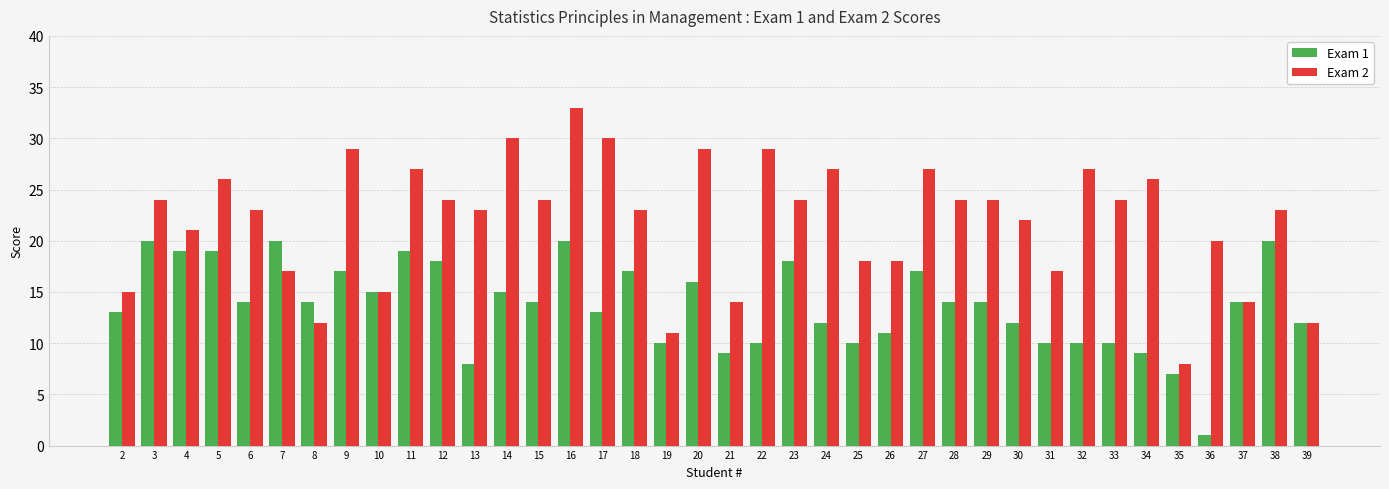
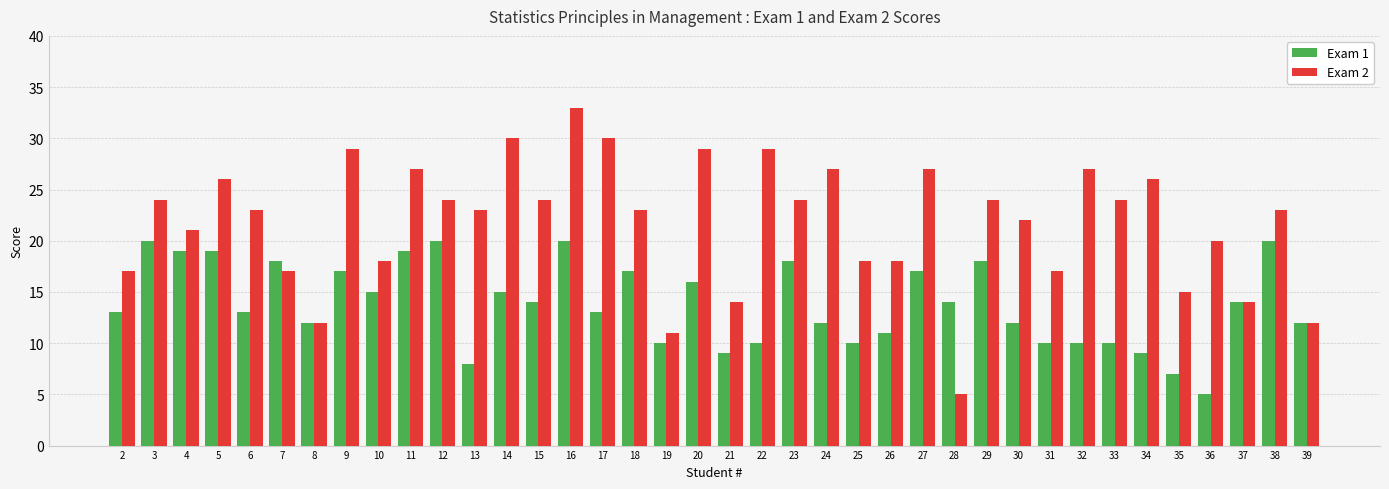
  {
    "Exam 1": {
      "2": 13,
      "3": 20,
      "4": 19,
      "5": 19,
-     "6": 14,
-     "7": 20,
-     "8": 14,
+     "6": 13,
+     "7": 18,
+     "8": 12,
      "9": 17,
      "10": 15,
      "11": 19,
-     "12": 18,
+     "12": 20,
      "13": 8,
      "14": 15,
      "15": 14,
      "16": 20,
      "17": 13,
      "18": 17,
      "19": 10,
      "20": 16,
      "21": 9,
      "22": 10,
      "23": 18,
      "24": 12,
      "25": 10,
      "26": 11,
      "27": 17,
      "28": 14,
-     "29": 14,
+     "29": 18,
      "30": 12,
      "31": 10,
      "32": 10,
      "33": 10,
      "34": 9,
      "35": 7,
-     "36": 1,
+     "36": 5,
      "37": 14,
      "38": 20,
      "39": 12
    },
    "Exam 2": {
-     "2": 15,
+     "2": 17,
      "3": 24,
      "4": 21,
      "5": 26,
      "6": 23,
      "7": 17,
      "8": 12,
      "9": 29,
-     "10": 15,
+     "10": 18,
      "11": 27,
      "12": 24,
      "13": 23,
      "14": 30,
      "15": 24,
      "16": 33,
      "17": 30,
      "18": 23,
      "19": 11,
      "20": 29,
      "21": 14,
      "22": 29,
      "23": 24,
      "24": 27,
      "25": 18,
      "26": 18,
      "27": 27,
-     "28": 24,
+     "28": 5,
      "29": 24,
      "30": 22,
      "31": 17,
      "32": 27,
      "33": 24,
      "34": 26,
-     "35": 8,
+     "35": 15,
      "36": 20,
      "37": 14,
      "38": 23,
      "39": 12
    }
  }
